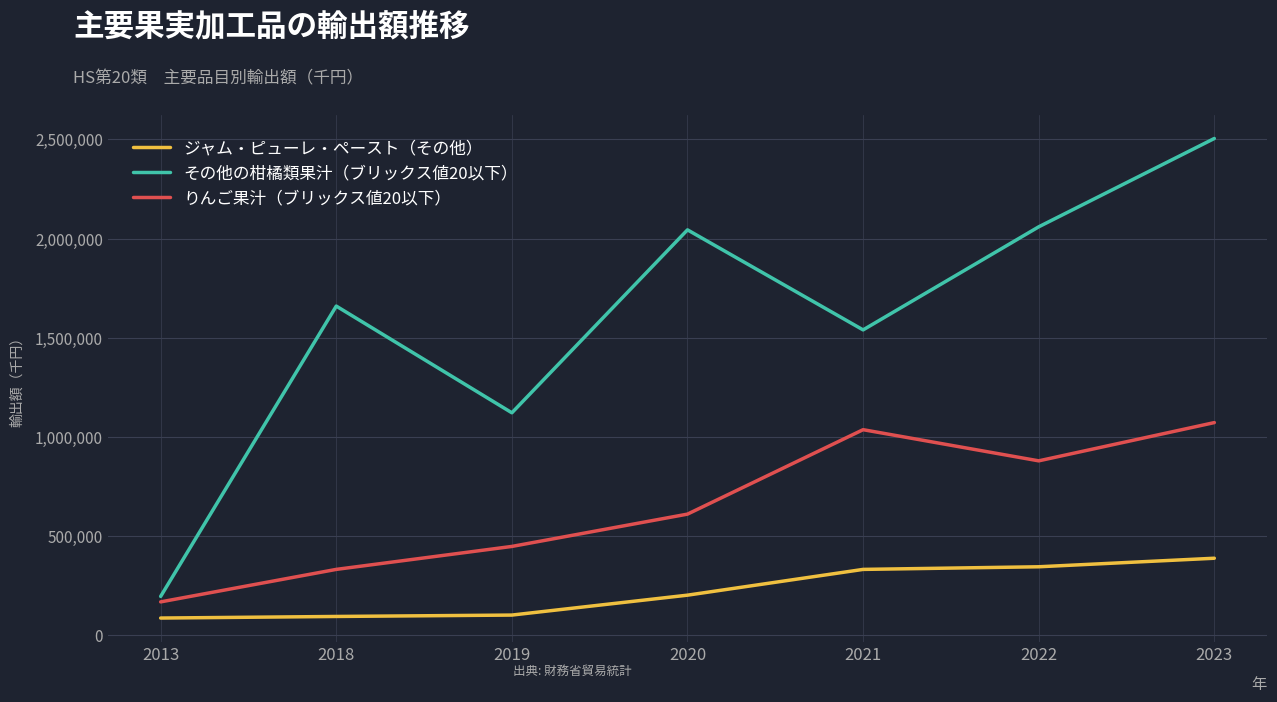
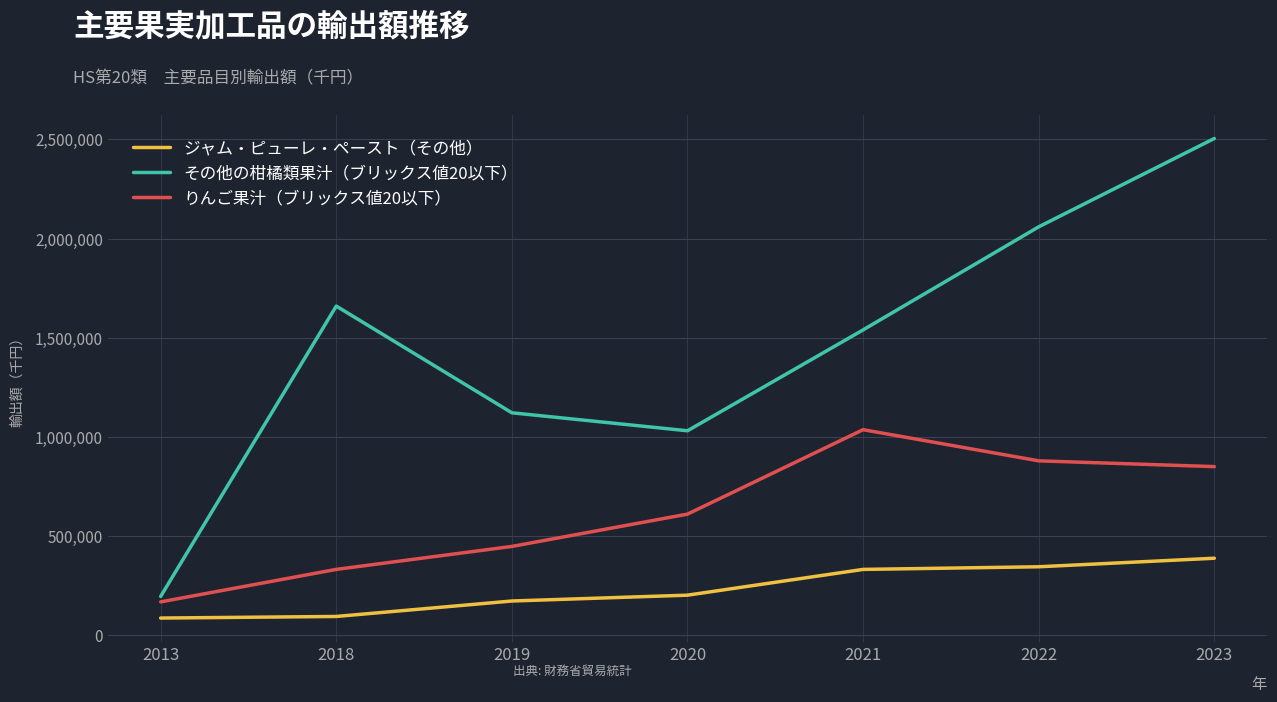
  {
    "ジャム・ピューレ・ペースト（その他）": {
      "2013": "90,000",
      "2018": "100,000",
-     "2019": "100,000",
+     "2019": "170,000",
      "2020": "200,000",
      "2021": "330,000",
      "2022": "350,000",
      "2023": "390,000"
    },
    "その他の柑橘類果汁（ブリックス値20以下）": {
      "2013": "200,000",
      "2018": "1,660,000",
      "2019": "1,120,000",
-     "2020": "2,040,000",
+     "2020": "1,030,000",
      "2021": "1,540,000",
      "2022": "2,060,000",
      "2023": "2,500,000"
    },
    "りんご果汁（ブリックス値20以下）": {
      "2013": "170,000",
      "2018": "330,000",
      "2019": "450,000",
      "2020": "610,000",
      "2021": "1,040,000",
      "2022": "880,000",
-     "2023": "1,070,000"
+     "2023": "850,000"
    }
  }
